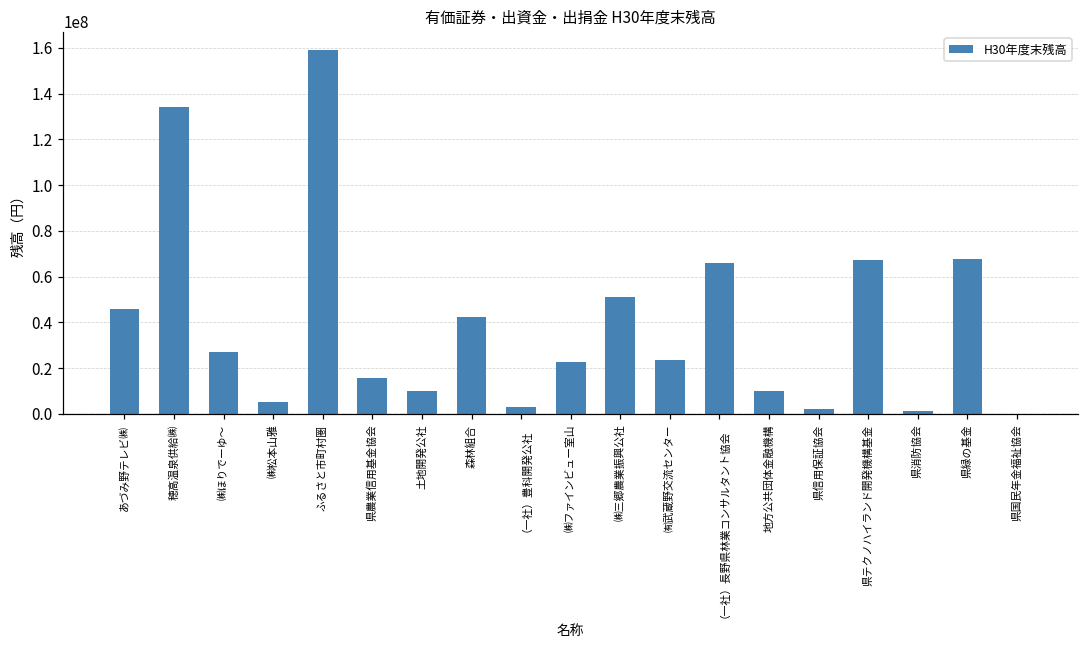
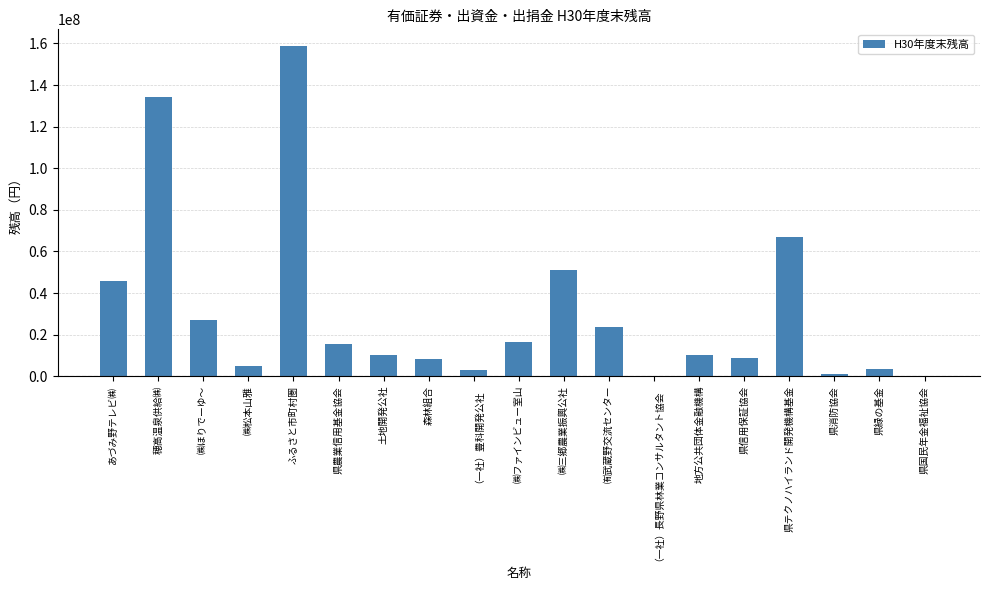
  {
    "あづみ野テレビ㈱": 46000000,
    "穂高温泉供給㈱": 134000000,
    "㈱ほりでーゆ～": 27000000,
    "㈱松本山雅": 5000000,
    "ふるさと市町村圏": 159000000,
    "県農業信用基金協会": 16000000,
    "土地開発公社": 10000000,
-   "森林組合": 42000000,
+   "森林組合": 8000000,
    "（一社）豊科開発公社": 3000000,
-   "㈱ファインビュー室山": 23000000,
+   "㈱ファインビュー室山": 17000000,
    "㈱三郷農業振興公社": 51000000,
    "㈲武蔵野交流センター": 24000000,
-   "（一社）長野県林業コンサルタント協会": 66000000,
+   "（一社）長野県林業コンサルタント協会": 0,
    "地方公共団体金融機構": 10000000,
-   "県信用保証協会": 2000000,
+   "県信用保証協会": 9000000,
    "県テクノハイランド開発機構基金": 67000000,
-   "県緑の基金": 68000000
+   "県緑の基金": 4000000
  }
